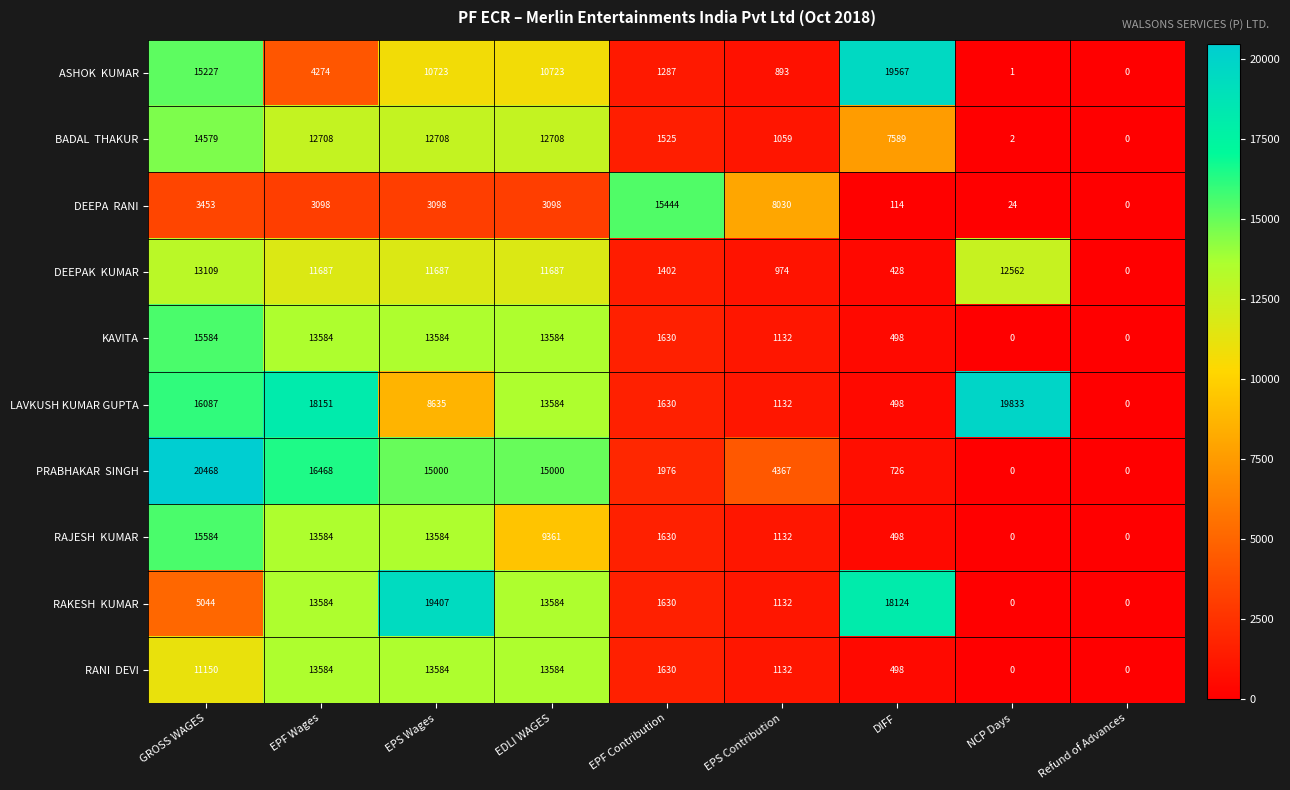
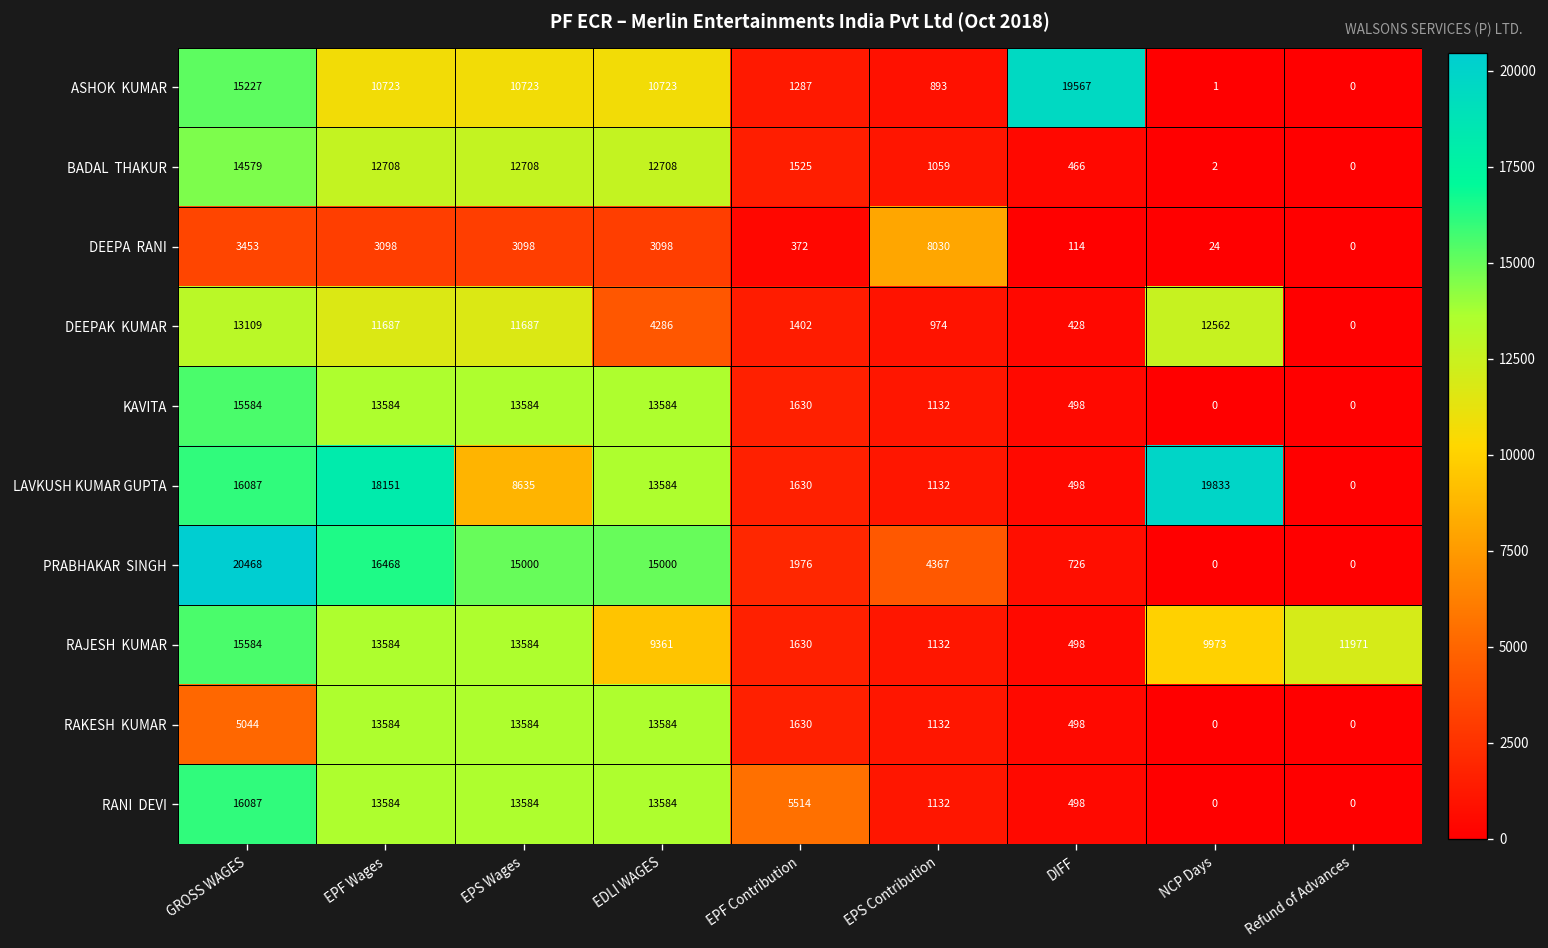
  {
    "ASHOK KUMAR": {
      "GROSS WAGES": 15227,
-     "EPF Wages": 4274,
+     "EPF Wages": 10723,
      "EPS Wages": 10723,
      "EDLI WAGES": 10723,
      "EPF Contribution": 1287,
      "EPS Contribution": 893,
      "DIFF": 19567,
      "NCP Days": 1,
      "Refund of Advances": 0
    },
    "BADAL THAKUR": {
      "GROSS WAGES": 14579,
      "EPF Wages": 12708,
      "EPS Wages": 12708,
      "EDLI WAGES": 12708,
      "EPF Contribution": 1525,
      "EPS Contribution": 1059,
-     "DIFF": 7589,
+     "DIFF": 466,
      "NCP Days": 2,
      "Refund of Advances": 0
    },
    "DEEPA RANI": {
      "GROSS WAGES": 3453,
      "EPF Wages": 3098,
      "EPS Wages": 3098,
      "EDLI WAGES": 3098,
-     "EPF Contribution": 15444,
+     "EPF Contribution": 372,
      "EPS Contribution": 8030,
      "DIFF": 114,
      "NCP Days": 24,
      "Refund of Advances": 0
    },
    "DEEPAK KUMAR": {
      "GROSS WAGES": 13109,
      "EPF Wages": 11687,
      "EPS Wages": 11687,
-     "EDLI WAGES": 11687,
+     "EDLI WAGES": 4286,
      "EPF Contribution": 1402,
      "EPS Contribution": 974,
      "DIFF": 428,
      "NCP Days": 12562,
      "Refund of Advances": 0
    },
    "KAVITA": {
      "GROSS WAGES": 15584,
      "EPF Wages": 13584,
      "EPS Wages": 13584,
      "EDLI WAGES": 13584,
      "EPF Contribution": 1630,
      "EPS Contribution": 1132,
      "DIFF": 498,
      "NCP Days": 0,
      "Refund of Advances": 0
    },
    "LAVKUSH KUMAR GUPTA": {
      "GROSS WAGES": 16087,
      "EPF Wages": 18151,
      "EPS Wages": 8635,
      "EDLI WAGES": 13584,
      "EPF Contribution": 1630,
      "EPS Contribution": 1132,
      "DIFF": 498,
      "NCP Days": 19833,
      "Refund of Advances": 0
    },
    "PRABHAKAR SINGH": {
      "GROSS WAGES": 20468,
      "EPF Wages": 16468,
      "EPS Wages": 15000,
      "EDLI WAGES": 15000,
      "EPF Contribution": 1976,
      "EPS Contribution": 4367,
      "DIFF": 726,
      "NCP Days": 0,
      "Refund of Advances": 0
    },
    "RAJESH KUMAR": {
      "GROSS WAGES": 15584,
      "EPF Wages": 13584,
      "EPS Wages": 13584,
      "EDLI WAGES": 9361,
      "EPF Contribution": 1630,
      "EPS Contribution": 1132,
      "DIFF": 498,
-     "NCP Days": 0,
-     "Refund of Advances": 0
+     "NCP Days": 9973,
+     "Refund of Advances": 11971
    },
    "RAKESH KUMAR": {
      "GROSS WAGES": 5044,
      "EPF Wages": 13584,
-     "EPS Wages": 19407,
+     "EPS Wages": 13584,
      "EDLI WAGES": 13584,
      "EPF Contribution": 1630,
      "EPS Contribution": 1132,
-     "DIFF": 18124,
+     "DIFF": 498,
      "NCP Days": 0,
      "Refund of Advances": 0
    },
    "RANI DEVI": {
-     "GROSS WAGES": 11150,
+     "GROSS WAGES": 16087,
      "EPF Wages": 13584,
      "EPS Wages": 13584,
      "EDLI WAGES": 13584,
-     "EPF Contribution": 1630,
+     "EPF Contribution": 5514,
      "EPS Contribution": 1132,
      "DIFF": 498,
      "NCP Days": 0,
      "Refund of Advances": 0
    }
  }
